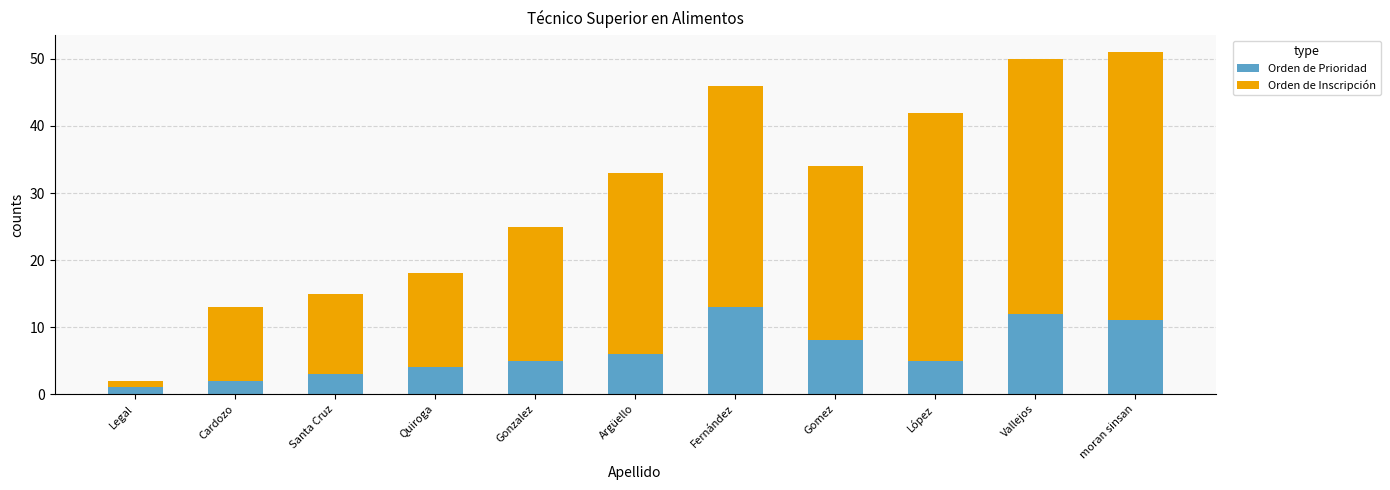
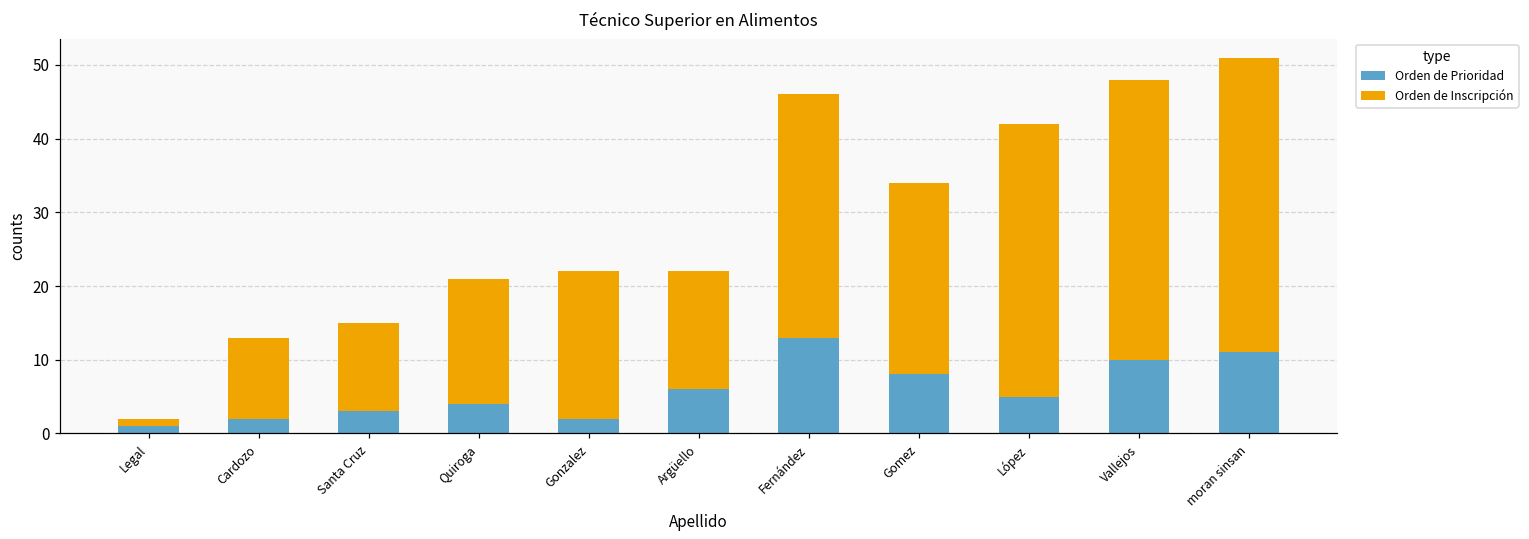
  {
    "Orden de Prioridad": {
      "Legal": 1,
      "Cardozo": 2,
      "Santa Cruz": 3,
      "Quiroga": 4,
-     "Gonzalez": 5,
+     "Gonzalez": 2,
      "Argüello": 6,
      "Fernández": 13,
      "Gomez": 8,
      "López": 5,
-     "Vallejos": 12,
+     "Vallejos": 10,
      "moran sinsan": 11
    },
    "Orden de Inscripción": {
      "Legal": 1,
      "Cardozo": 11,
      "Santa Cruz": 12,
-     "Quiroga": 14,
+     "Quiroga": 17,
      "Gonzalez": 20,
-     "Argüello": 27,
+     "Argüello": 16,
      "Fernández": 33,
      "Gomez": 26,
      "López": 37,
      "Vallejos": 38,
      "moran sinsan": 40
    }
  }
